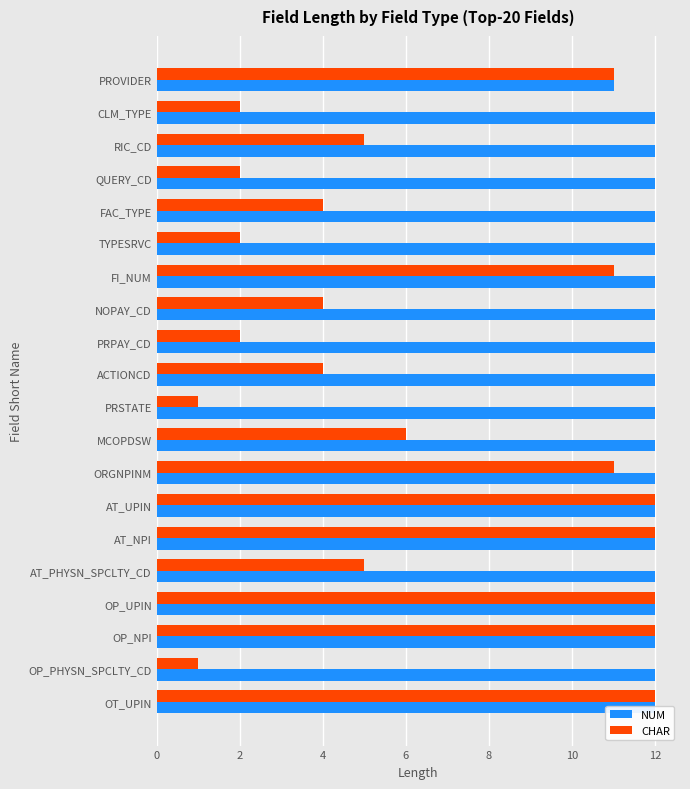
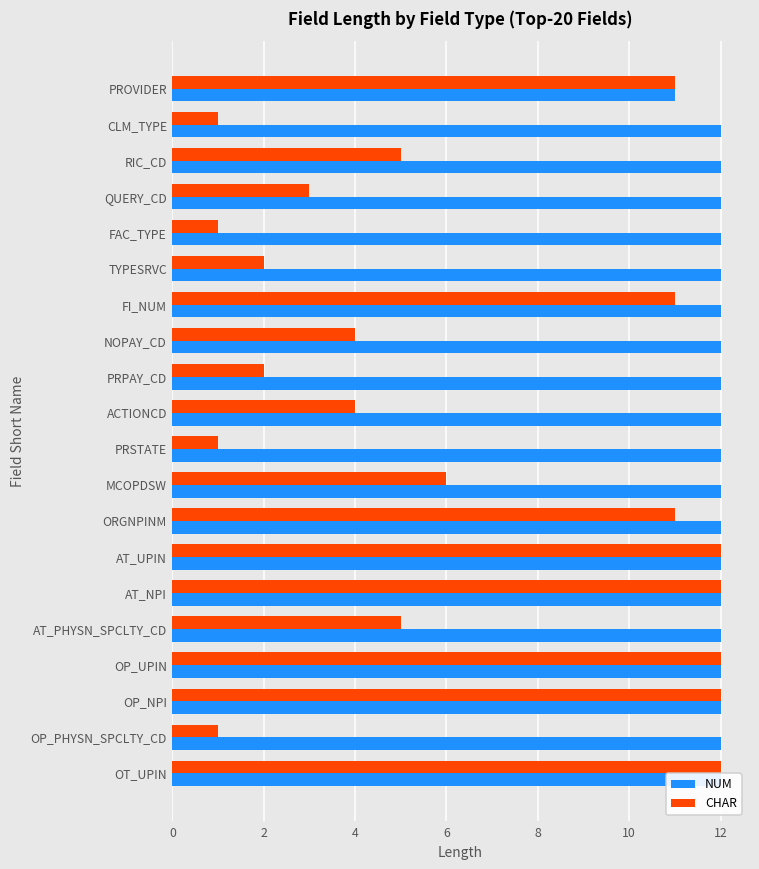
  {
    "NUM": {
      "PROVIDER": 11,
      "CLM_TYPE": 12,
      "RIC_CD": 12,
      "QUERY_CD": 12,
      "FAC_TYPE": 12,
      "TYPESRVC": 12,
      "FI_NUM": 12,
      "NOPAY_CD": 12,
      "PRPAY_CD": 12,
      "ACTIONCD": 12,
      "PRSTATE": 12,
      "MCOPDSW": 12,
      "ORGNPINM": 12,
      "AT_UPIN": 12,
      "AT_NPI": 12,
      "AT_PHYSN_SPCLTY_CD": 12,
      "OP_UPIN": 12,
      "OP_NPI": 12,
      "OP_PHYSN_SPCLTY_CD": 12
    },
    "CHAR": {
      "PROVIDER": 11,
-     "CLM_TYPE": 2,
+     "CLM_TYPE": 1,
      "RIC_CD": 5,
-     "QUERY_CD": 2,
-     "FAC_TYPE": 4,
+     "QUERY_CD": 3,
+     "FAC_TYPE": 1,
      "TYPESRVC": 2,
      "FI_NUM": 11,
      "NOPAY_CD": 4,
      "PRPAY_CD": 2,
      "ACTIONCD": 4,
      "PRSTATE": 1,
      "MCOPDSW": 6,
      "ORGNPINM": 11,
      "AT_UPIN": 12,
      "AT_NPI": 12,
      "AT_PHYSN_SPCLTY_CD": 5,
      "OP_UPIN": 12,
      "OP_NPI": 12,
      "OP_PHYSN_SPCLTY_CD": 1,
      "OT_UPIN": 12
    }
  }
